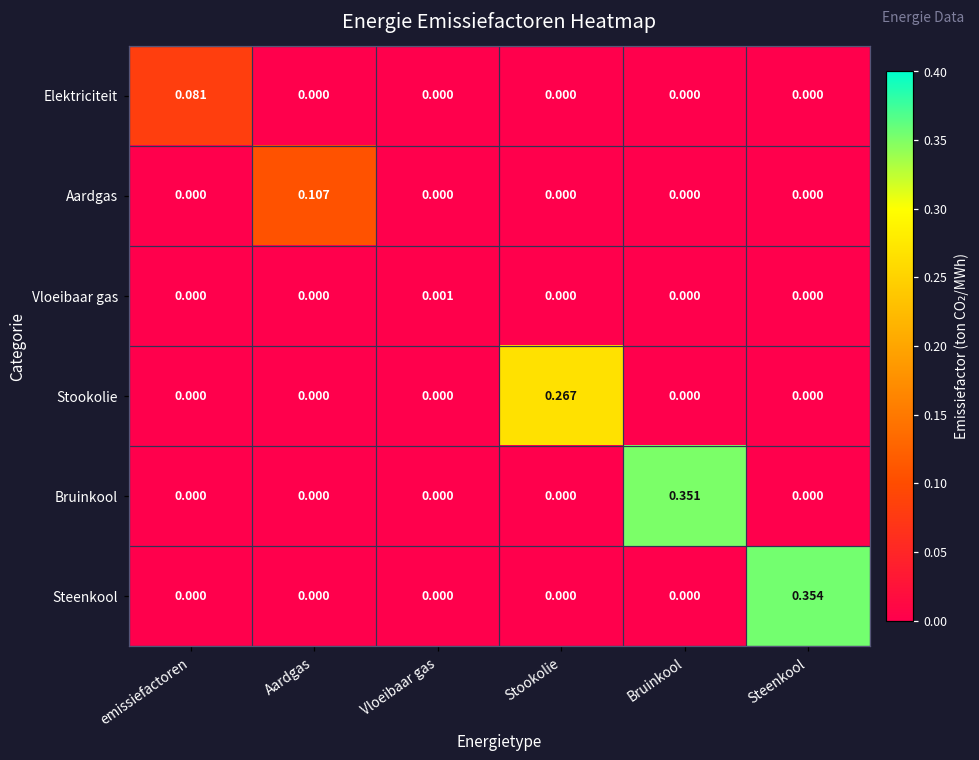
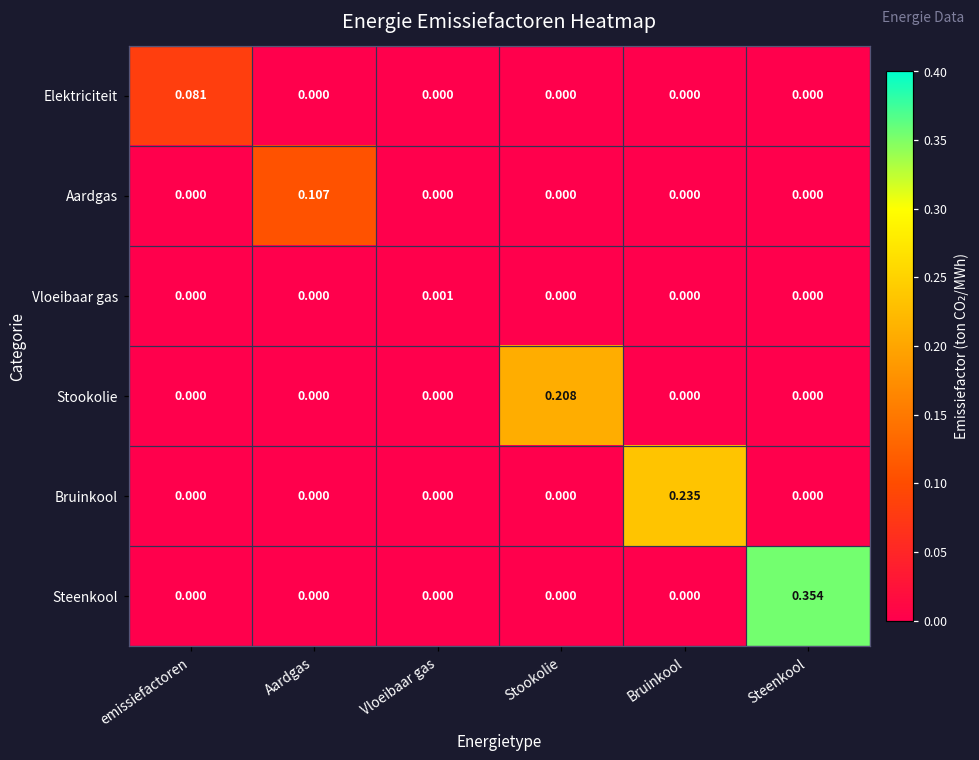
  {
    "Elektriciteit": {
      "emissiefactoren": 0.081,
      "Aardgas": 0.000,
      "Vloeibaar gas": 0.000,
      "Stookolie": 0.000,
      "Bruinkool": 0.000,
      "Steenkool": 0.000
    },
    "Aardgas": {
      "emissiefactoren": 0.000,
      "Aardgas": 0.107,
      "Vloeibaar gas": 0.000,
      "Stookolie": 0.000,
      "Bruinkool": 0.000,
      "Steenkool": 0.000
    },
    "Vloeibaar gas": {
      "emissiefactoren": 0.000,
      "Aardgas": 0.000,
      "Vloeibaar gas": 0.001,
      "Stookolie": 0.000,
      "Bruinkool": 0.000,
      "Steenkool": 0.000
    },
    "Stookolie": {
      "emissiefactoren": 0.000,
      "Aardgas": 0.000,
      "Vloeibaar gas": 0.000,
-     "Stookolie": 0.267,
+     "Stookolie": 0.208,
      "Bruinkool": 0.000,
      "Steenkool": 0.000
    },
    "Bruinkool": {
      "emissiefactoren": 0.000,
      "Aardgas": 0.000,
      "Vloeibaar gas": 0.000,
      "Stookolie": 0.000,
-     "Bruinkool": 0.351,
+     "Bruinkool": 0.235,
      "Steenkool": 0.000
    },
    "Steenkool": {
      "emissiefactoren": 0.000,
      "Aardgas": 0.000,
      "Vloeibaar gas": 0.000,
      "Stookolie": 0.000,
      "Bruinkool": 0.000,
      "Steenkool": 0.354
    }
  }
